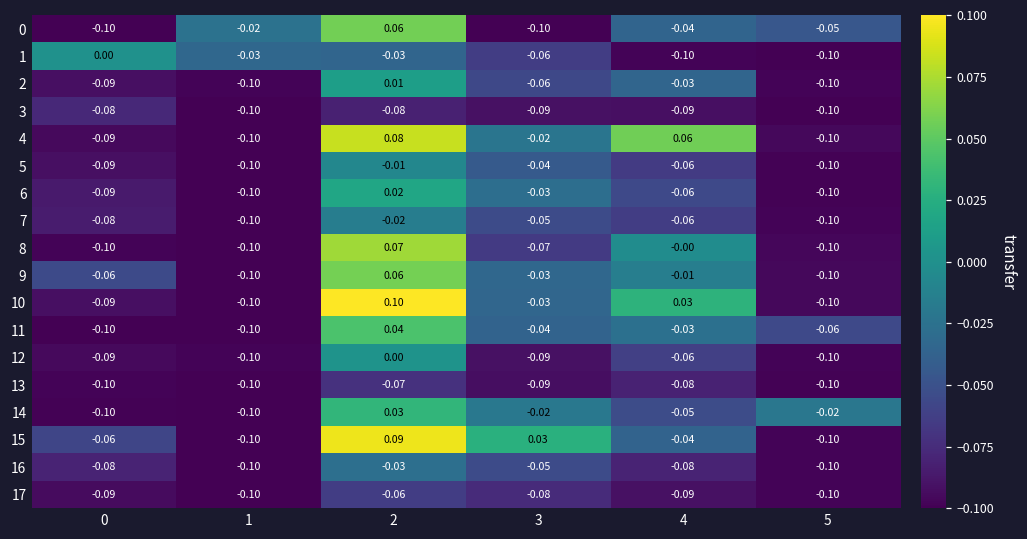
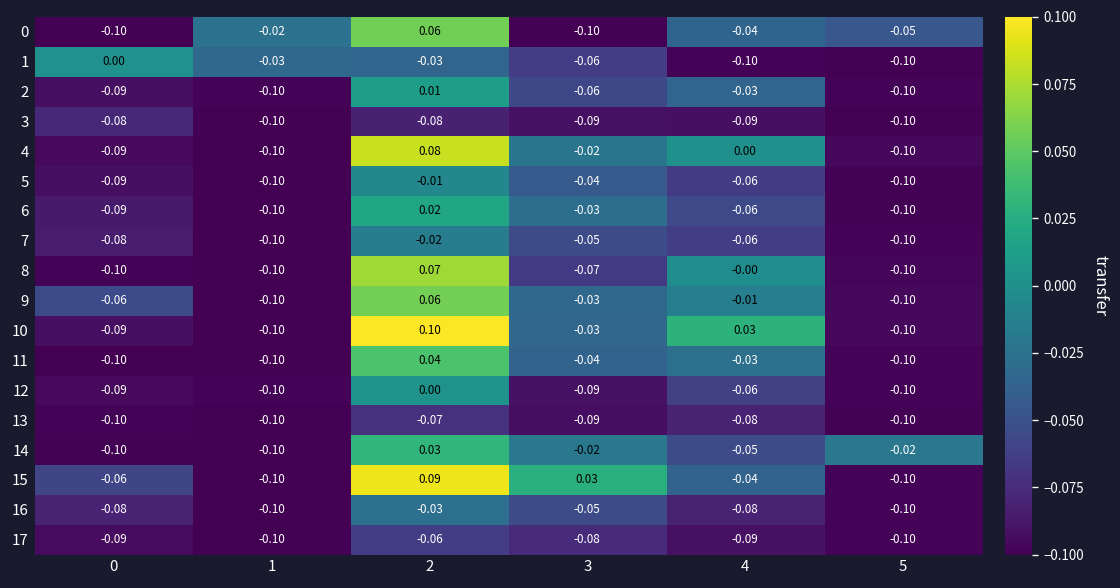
  {
    "0": {
      "0": -0.10,
      "1": -0.02,
      "2": 0.06,
      "3": -0.10,
      "4": -0.04,
      "5": -0.05
    },
    "1": {
      "0": 0.00,
      "1": -0.03,
      "2": -0.03,
      "3": -0.06,
      "4": -0.10,
      "5": -0.10
    },
    "2": {
      "0": -0.09,
      "1": -0.10,
      "2": 0.01,
      "3": -0.06,
      "4": -0.03,
      "5": -0.10
    },
    "3": {
      "0": -0.08,
      "1": -0.10,
      "2": -0.08,
      "3": -0.09,
      "4": -0.09,
      "5": -0.10
    },
    "4": {
      "0": -0.09,
      "1": -0.10,
      "2": 0.08,
      "3": -0.02,
-     "4": 0.06,
+     "4": 0.00,
      "5": -0.10
    },
    "5": {
      "0": -0.09,
      "1": -0.10,
      "2": -0.01,
      "3": -0.04,
      "4": -0.06,
      "5": -0.10
    },
    "6": {
      "0": -0.09,
      "1": -0.10,
      "2": 0.02,
      "3": -0.03,
      "4": -0.06,
      "5": -0.10
    },
    "7": {
      "0": -0.08,
      "1": -0.10,
      "2": -0.02,
      "3": -0.05,
      "4": -0.06,
      "5": -0.10
    },
    "8": {
      "0": -0.10,
      "1": -0.10,
      "2": 0.07,
      "3": -0.07,
      "4": -0.00,
      "5": -0.10
    },
    "9": {
      "0": -0.06,
      "1": -0.10,
      "2": 0.06,
      "3": -0.03,
      "4": -0.01,
      "5": -0.10
    },
    "10": {
      "0": -0.09,
      "1": -0.10,
      "2": 0.10,
      "3": -0.03,
      "4": 0.03,
      "5": -0.10
    },
    "11": {
      "0": -0.10,
      "1": -0.10,
      "2": 0.04,
      "3": -0.04,
      "4": -0.03,
-     "5": -0.06
+     "5": -0.10
    },
    "12": {
      "0": -0.09,
      "1": -0.10,
      "2": 0.00,
      "3": -0.09,
      "4": -0.06,
      "5": -0.10
    },
    "13": {
      "0": -0.10,
      "1": -0.10,
      "2": -0.07,
      "3": -0.09,
      "4": -0.08,
      "5": -0.10
    },
    "14": {
      "0": -0.10,
      "1": -0.10,
      "2": 0.03,
      "3": -0.02,
      "4": -0.05,
      "5": -0.02
    },
    "15": {
      "0": -0.06,
      "1": -0.10,
      "2": 0.09,
      "3": 0.03,
      "4": -0.04,
      "5": -0.10
    },
    "16": {
      "0": -0.08,
      "1": -0.10,
      "2": -0.03,
      "3": -0.05,
      "4": -0.08,
      "5": -0.10
    },
    "17": {
      "0": -0.09,
      "1": -0.10,
      "2": -0.06,
      "3": -0.08,
      "4": -0.09,
      "5": -0.10
    }
  }
